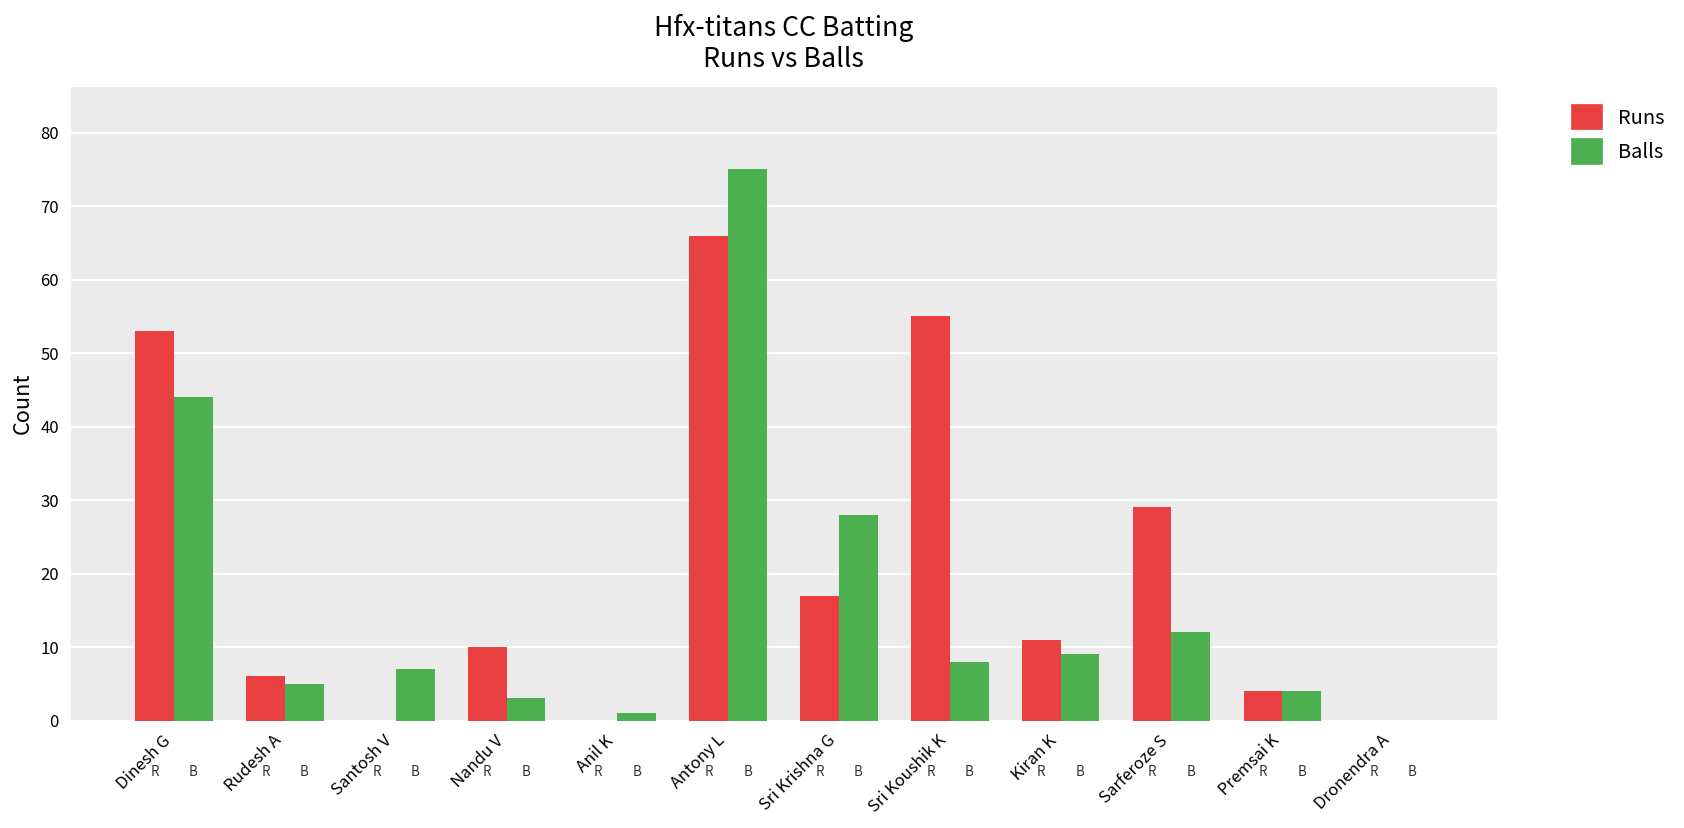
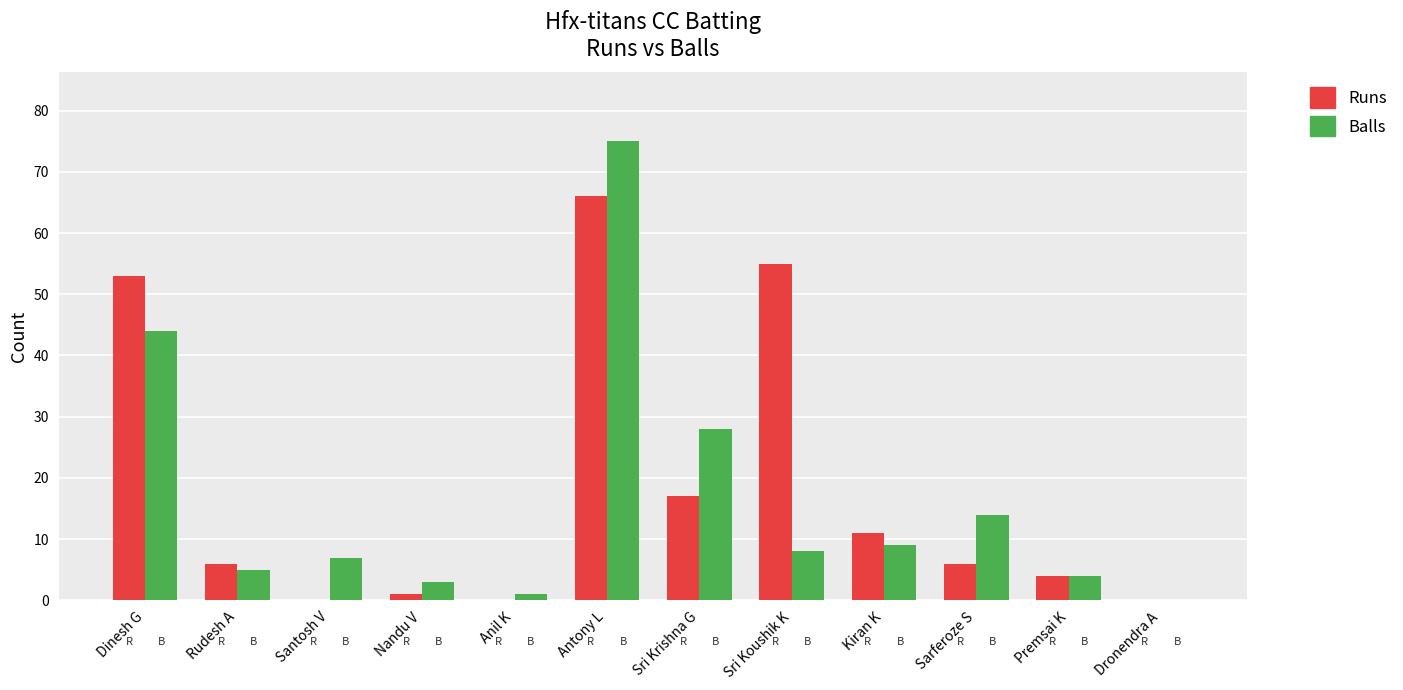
  {
    "Runs": {
      "Dinesh G": 53,
      "Rudesh A": 6,
      "Santosh V": 0,
-     "Nandu V": 10,
+     "Nandu V": 1,
      "Anil K": 0,
      "Antony L": 66,
      "Sri Krishna G": 17,
      "Sri Koushik K": 55,
      "Kiran K": 11,
-     "Sarferoze S": 29,
+     "Sarferoze S": 6,
      "Premsai K": 4,
      "Dronendra A": 0
    },
    "Balls": {
      "Dinesh G": 44,
      "Rudesh A": 5,
      "Santosh V": 7,
      "Nandu V": 3,
      "Anil K": 1,
      "Antony L": 75,
      "Sri Krishna G": 28,
      "Sri Koushik K": 8,
      "Kiran K": 9,
-     "Sarferoze S": 12,
+     "Sarferoze S": 14,
      "Premsai K": 4,
      "Dronendra A": 0
    }
  }
